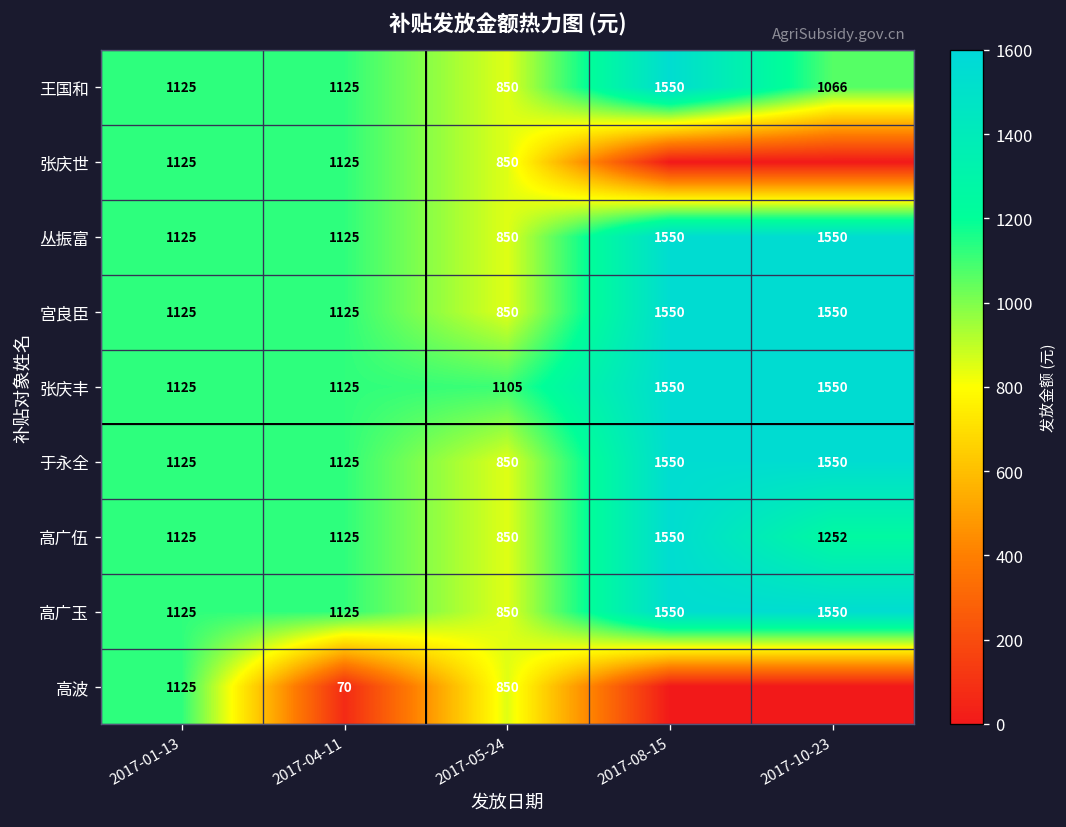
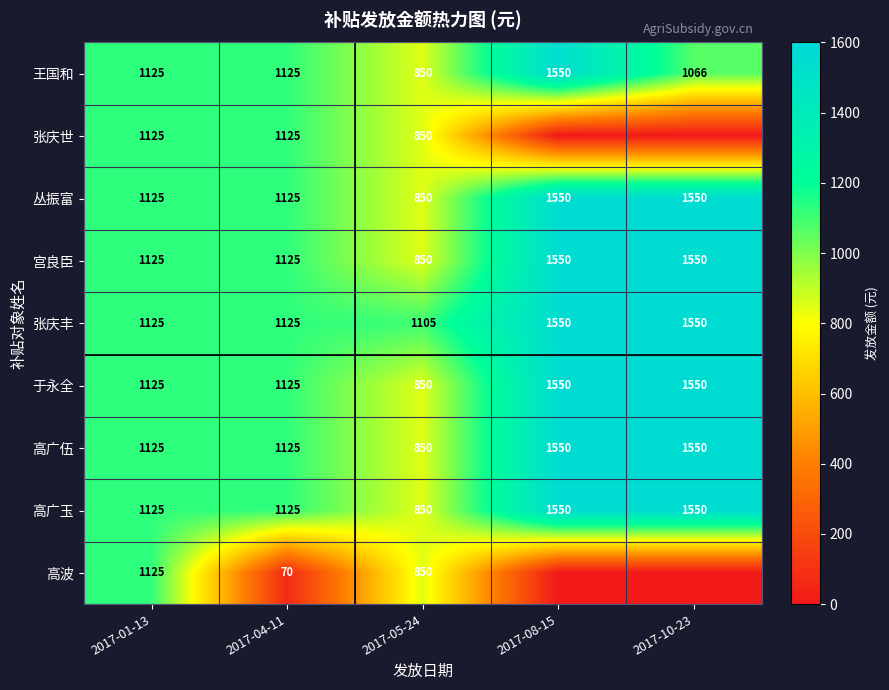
  {
    "王国和": {
      "2017-01-13": 1125,
      "2017-04-11": 1125,
      "2017-05-24": 850,
      "2017-08-15": 1550,
      "2017-10-23": 1066
    },
    "张庆世": {
      "2017-01-13": 1125,
      "2017-04-11": 1125,
      "2017-05-24": 850
    },
    "丛振富": {
      "2017-01-13": 1125,
      "2017-04-11": 1125,
      "2017-05-24": 850,
      "2017-08-15": 1550,
      "2017-10-23": 1550
    },
    "宫良臣": {
      "2017-01-13": 1125,
      "2017-04-11": 1125,
      "2017-05-24": 850,
      "2017-08-15": 1550,
      "2017-10-23": 1550
    },
    "张庆丰": {
      "2017-01-13": 1125,
      "2017-04-11": 1125,
      "2017-05-24": 1105,
      "2017-08-15": 1550,
      "2017-10-23": 1550
    },
    "于永全": {
      "2017-01-13": 1125,
      "2017-04-11": 1125,
      "2017-05-24": 850,
      "2017-08-15": 1550,
      "2017-10-23": 1550
    },
    "高广伍": {
      "2017-01-13": 1125,
      "2017-04-11": 1125,
      "2017-05-24": 850,
      "2017-08-15": 1550,
-     "2017-10-23": 1252
+     "2017-10-23": 1550
    },
    "高广玉": {
      "2017-01-13": 1125,
      "2017-04-11": 1125,
      "2017-05-24": 850,
      "2017-08-15": 1550,
      "2017-10-23": 1550
    },
    "高波": {
      "2017-01-13": 1125,
      "2017-04-11": 70,
      "2017-05-24": 850
    }
  }
